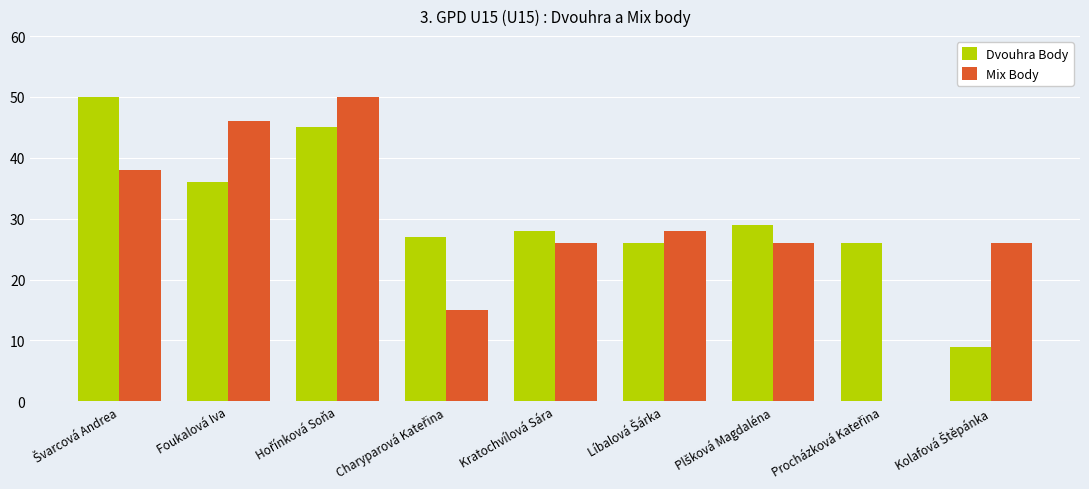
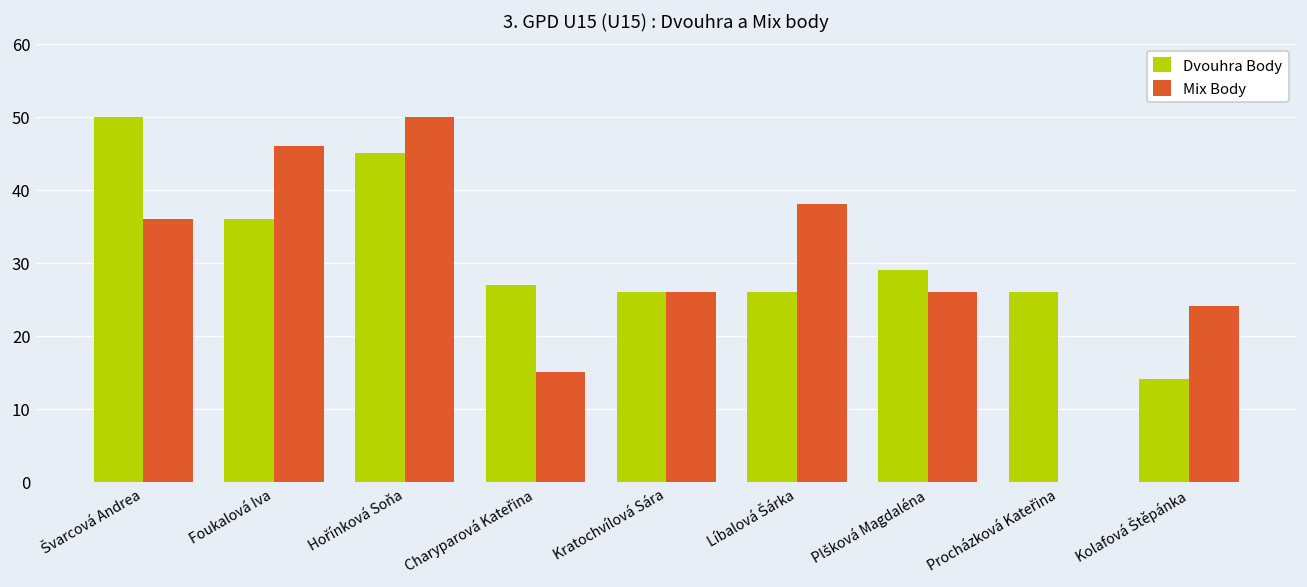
  {
    "Dvouhra Body": {
      "Švarcová Andrea": 50,
      "Foukalová Iva": 36,
      "Hořínková Soňa": 45,
      "Charyparová Kateřina": 27,
-     "Kratochvílová Sára": 28,
+     "Kratochvílová Sára": 26,
      "Líbalová Šárka": 26,
      "Plšková Magdaléna": 29,
      "Procházková Kateřina": 26,
-     "Kolafová Štěpánka": 9
+     "Kolafová Štěpánka": 14
    },
    "Mix Body": {
-     "Švarcová Andrea": 38,
+     "Švarcová Andrea": 36,
      "Foukalová Iva": 46,
      "Hořínková Soňa": 50,
      "Charyparová Kateřina": 15,
      "Kratochvílová Sára": 26,
-     "Líbalová Šárka": 28,
+     "Líbalová Šárka": 38,
      "Plšková Magdaléna": 26,
      "Procházková Kateřina": 0,
-     "Kolafová Štěpánka": 26
+     "Kolafová Štěpánka": 24
    }
  }
